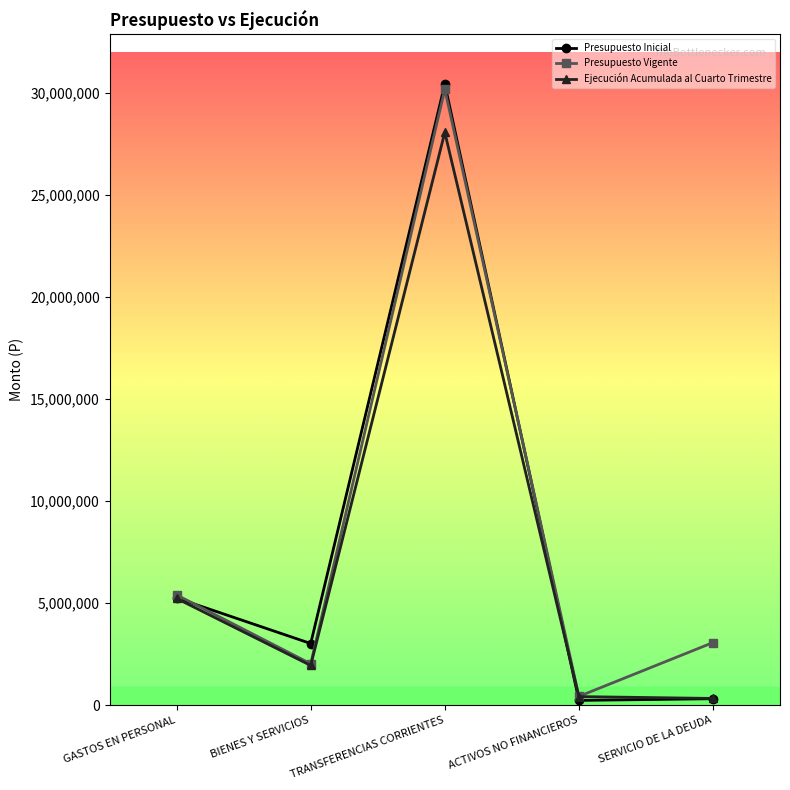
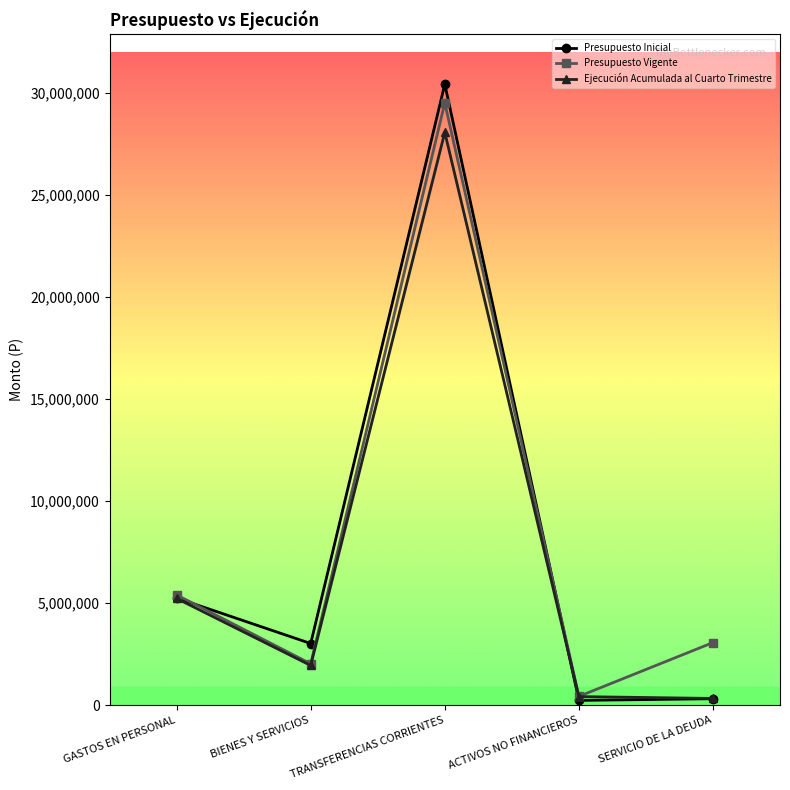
  {
    "Presupuesto Vigente": {
      "GASTOS EN PERSONAL": "5,400,000",
-     "TRANSFERENCIAS CORRIENTES": "30,200,000",
+     "TRANSFERENCIAS CORRIENTES": "29,500,000",
      "SERVICIO DE LA DEUDA": "3,100,000"
    }
  }
